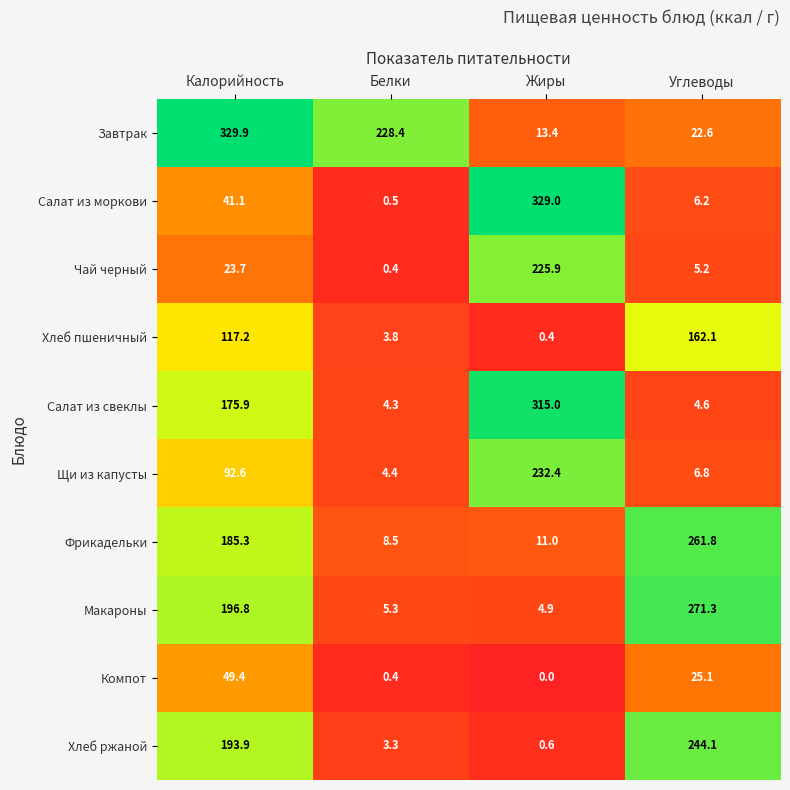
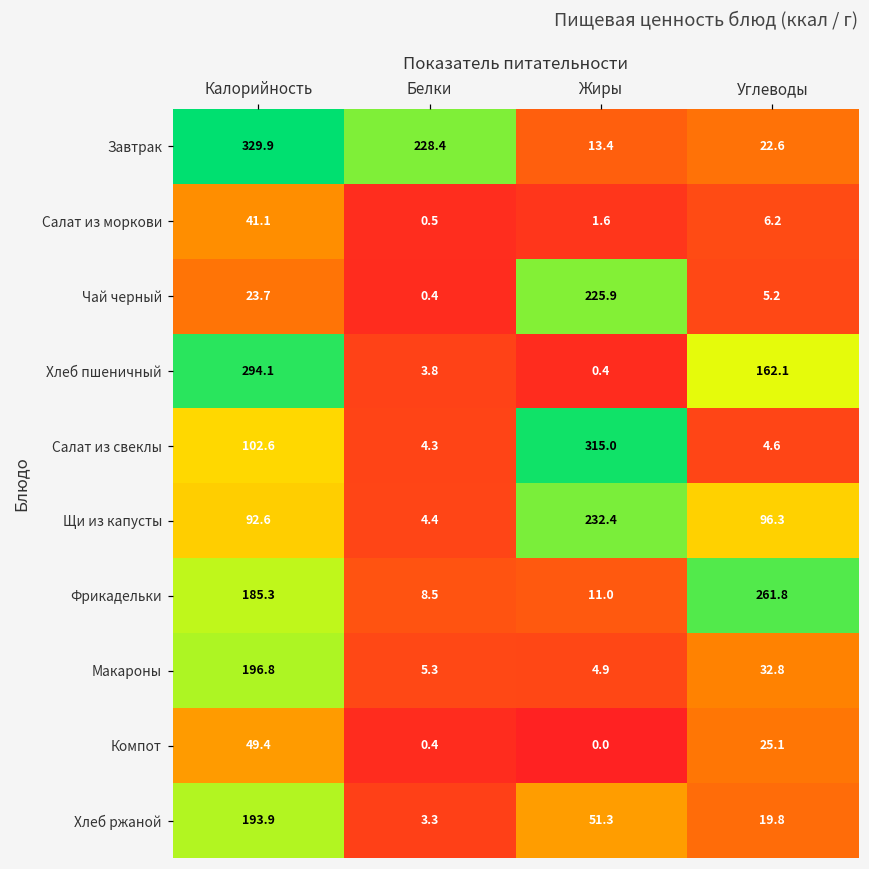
  {
    "Завтрак": {
      "Калорийность": 329.9,
      "Белки": 228.4,
      "Жиры": 13.4,
      "Углеводы": 22.6
    },
    "Салат из моркови": {
      "Калорийность": 41.1,
      "Белки": 0.5,
-     "Жиры": 329.0,
+     "Жиры": 1.6,
      "Углеводы": 6.2
    },
    "Чай черный": {
      "Калорийность": 23.7,
      "Белки": 0.4,
      "Жиры": 225.9,
      "Углеводы": 5.2
    },
    "Хлеб пшеничный": {
-     "Калорийность": 117.2,
+     "Калорийность": 294.1,
      "Белки": 3.8,
      "Жиры": 0.4,
      "Углеводы": 162.1
    },
    "Салат из свеклы": {
-     "Калорийность": 175.9,
+     "Калорийность": 102.6,
      "Белки": 4.3,
      "Жиры": 315.0,
      "Углеводы": 4.6
    },
    "Щи из капусты": {
      "Калорийность": 92.6,
      "Белки": 4.4,
      "Жиры": 232.4,
-     "Углеводы": 6.8
+     "Углеводы": 96.3
    },
    "Фрикадельки": {
      "Калорийность": 185.3,
      "Белки": 8.5,
      "Жиры": 11.0,
      "Углеводы": 261.8
    },
    "Макароны": {
      "Калорийность": 196.8,
      "Белки": 5.3,
      "Жиры": 4.9,
-     "Углеводы": 271.3
+     "Углеводы": 32.8
    },
    "Компот": {
      "Калорийность": 49.4,
      "Белки": 0.4,
      "Жиры": 0.0,
      "Углеводы": 25.1
    },
    "Хлеб ржаной": {
      "Калорийность": 193.9,
      "Белки": 3.3,
-     "Жиры": 0.6,
-     "Углеводы": 244.1
+     "Жиры": 51.3,
+     "Углеводы": 19.8
    }
  }
